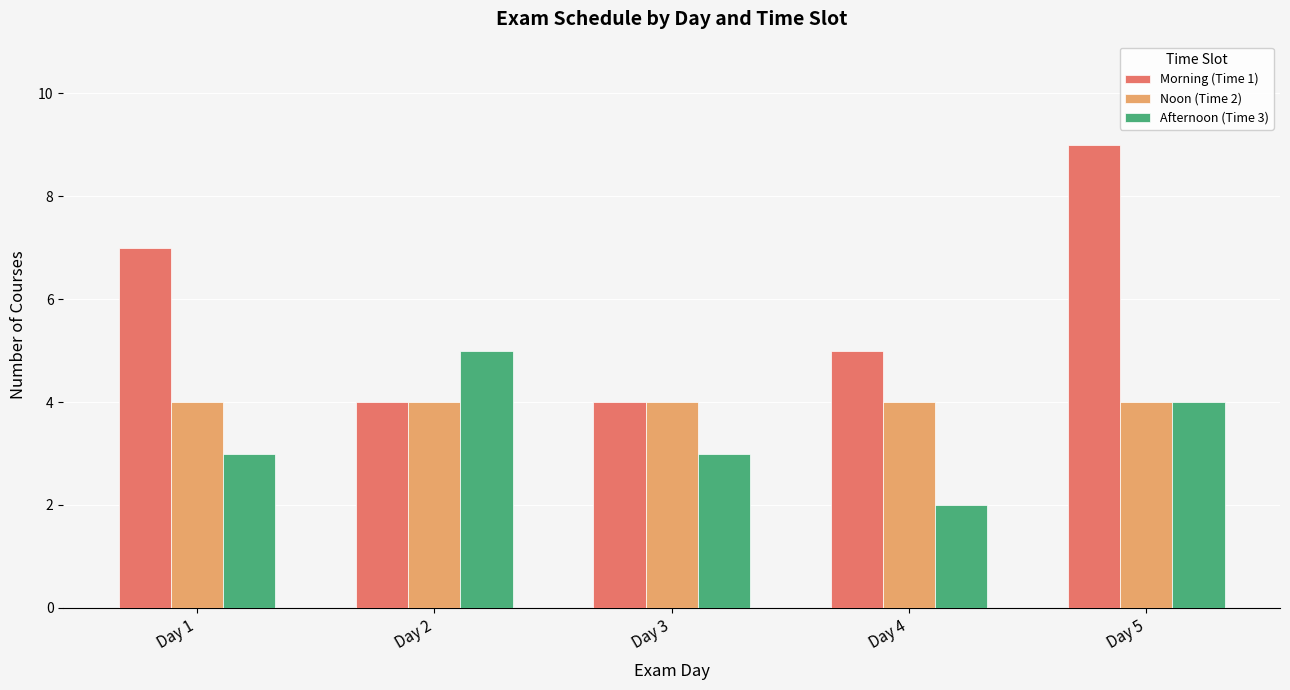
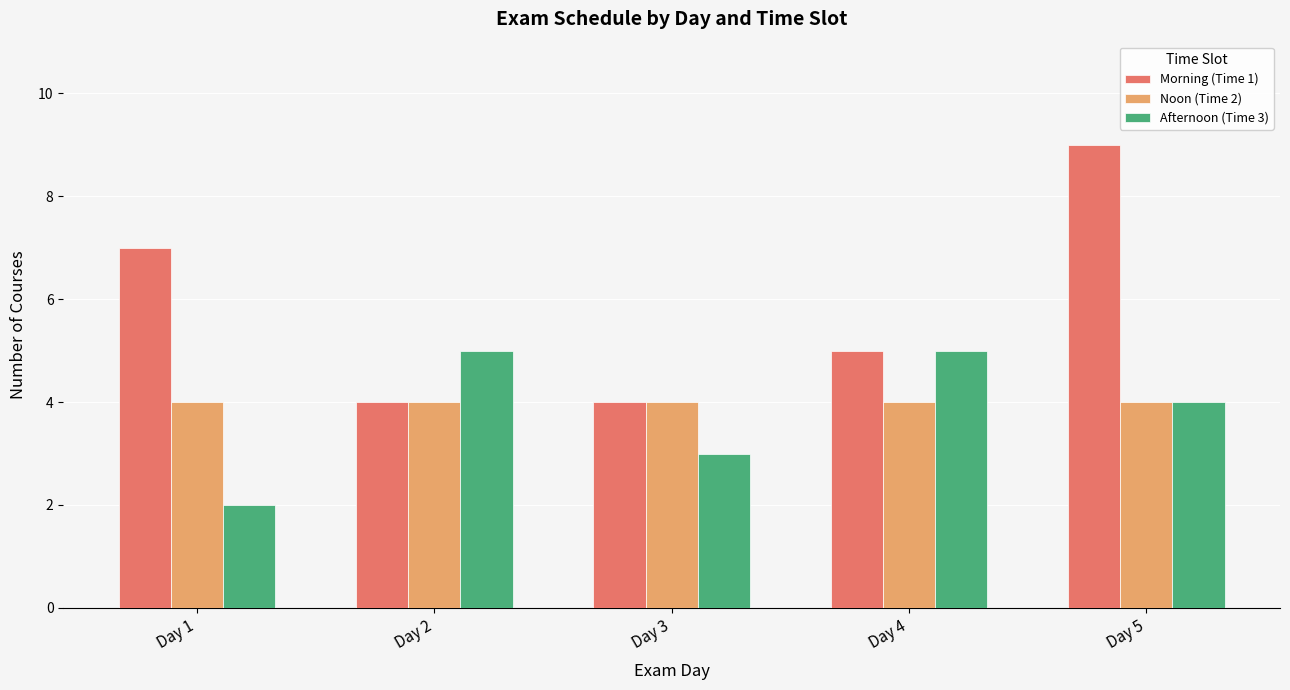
  {
    "Afternoon (Time 3)": {
-     "Day 1": 3,
+     "Day 1": 2,
      "Day 2": 5,
      "Day 3": 3,
-     "Day 4": 2,
+     "Day 4": 5,
      "Day 5": 4
    }
  }
